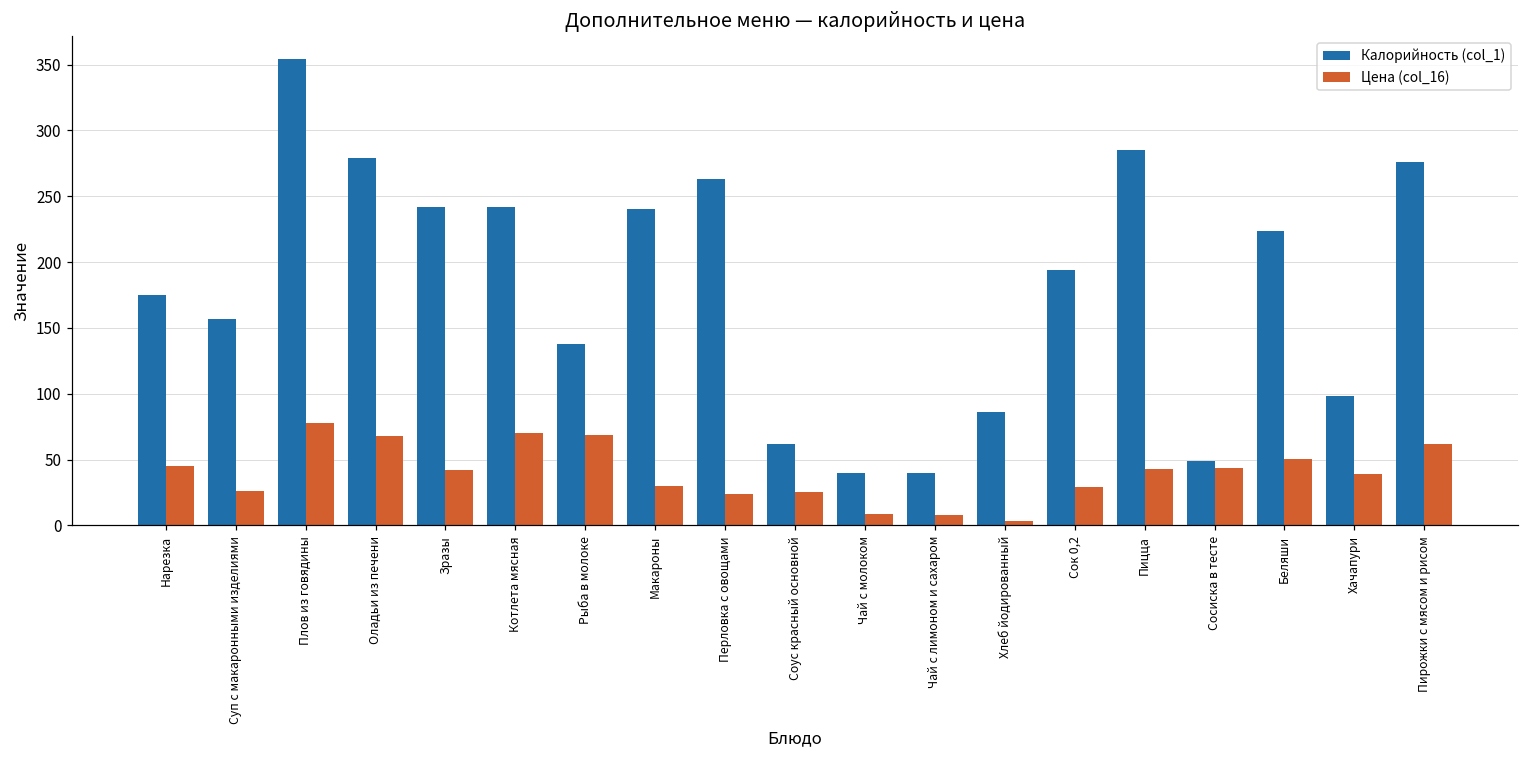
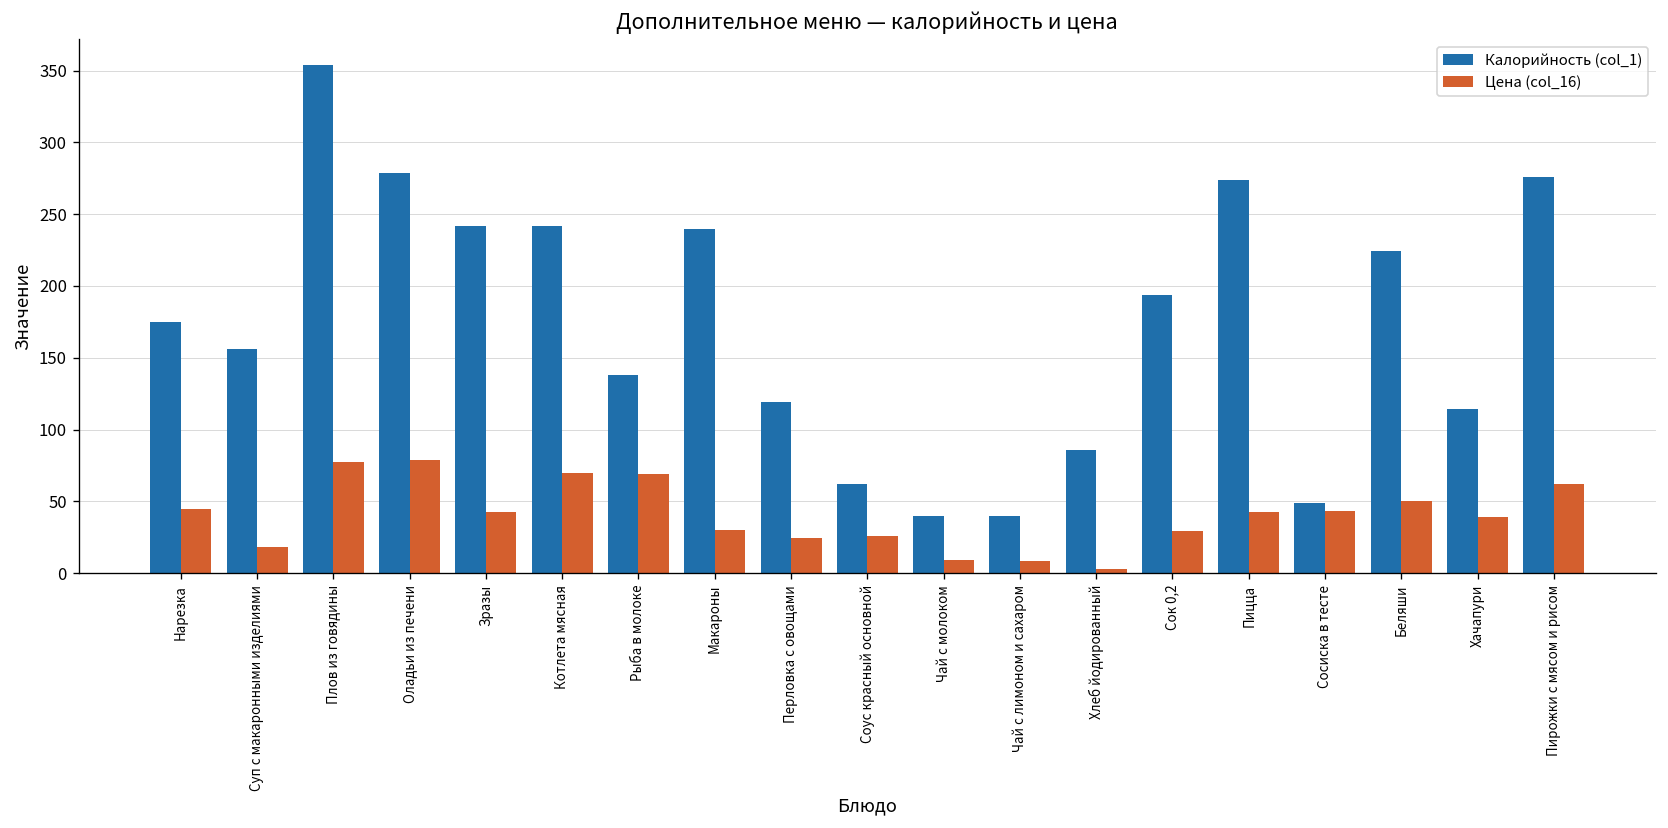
  {
    "Калорийность (col_1)": {
      "Нарезка": 175,
      "Суп с макаронными изделиями": 156,
      "Плов из говядины": 354,
      "Оладьи из печени": 279,
      "Зразы": 242,
      "Котлета мясная": 242,
      "Рыба в молоке": 138,
      "Макароны": 240,
-     "Перловка с овощами": 263,
+     "Перловка с овощами": 119,
      "Соус красный основной": 62,
      "Чай с молоком": 40,
      "Чай с лимоном и сахаром": 40,
      "Хлеб йодированный": 86,
      "Сок 0,2": 194,
-     "Пицца": 285,
+     "Пицца": 274,
      "Сосиска в тесте": 49,
      "Беляши": 224,
-     "Хачапури": 98,
+     "Хачапури": 114,
      "Пирожки с мясом и рисом": 276
    },
    "Цена (col_16)": {
      "Нарезка": 45,
-     "Суп с макаронными изделиями": 26,
+     "Суп с макаронными изделиями": 18,
      "Плов из говядины": 77,
-     "Оладьи из печени": 68,
+     "Оладьи из печени": 79,
      "Зразы": 42,
      "Котлета мясная": 70,
      "Рыба в молоке": 69,
      "Макароны": 30,
      "Перловка с овощами": 24,
      "Соус красный основной": 26,
      "Чай с молоком": 9,
      "Чай с лимоном и сахаром": 8,
      "Хлеб йодированный": 3,
      "Сок 0,2": 29,
      "Пицца": 43,
      "Сосиска в тесте": 43,
      "Беляши": 50,
      "Хачапури": 39,
      "Пирожки с мясом и рисом": 62
    }
  }
